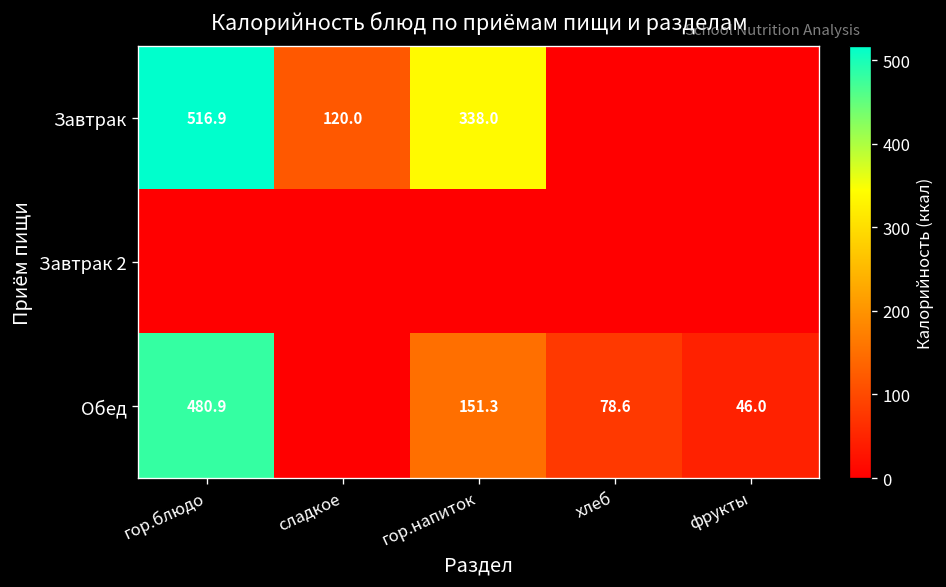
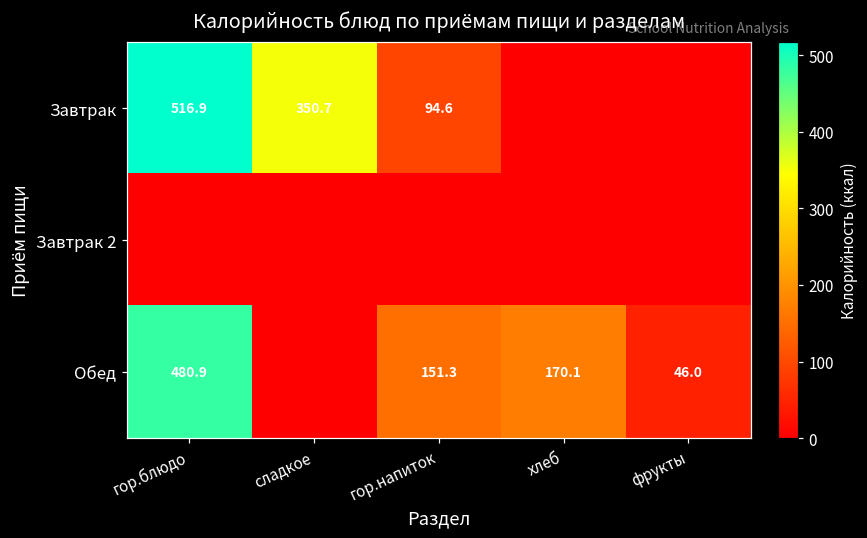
  {
    "Завтрак": {
      "гор.блюдо": 516.9,
-     "сладкое": 120.0,
-     "гор.напиток": 338.0
+     "сладкое": 350.7,
+     "гор.напиток": 94.6
    },
    "Обед": {
      "гор.блюдо": 480.9,
      "гор.напиток": 151.3,
-     "хлеб": 78.6,
+     "хлеб": 170.1,
      "фрукты": 46.0
    }
  }
